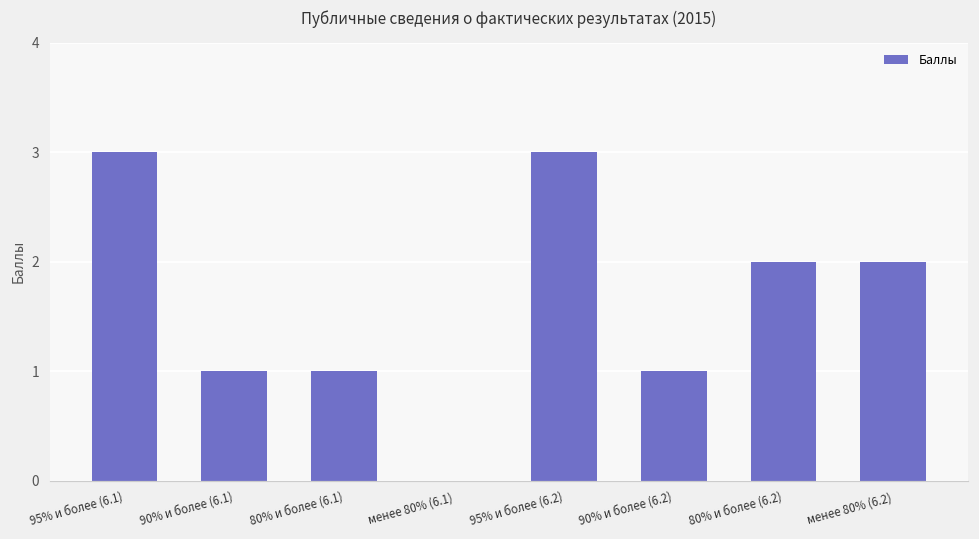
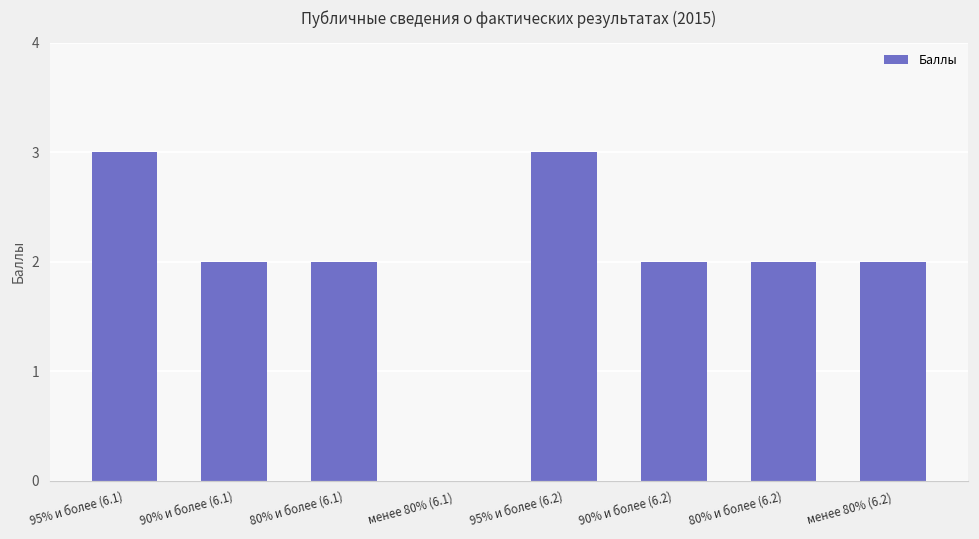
  {
    "95% и более (6.1)": 3,
-   "90% и более (6.1)": 1,
-   "80% и более (6.1)": 1,
+   "90% и более (6.1)": 2,
+   "80% и более (6.1)": 2,
    "менее 80% (6.1)": 0,
    "95% и более (6.2)": 3,
-   "90% и более (6.2)": 1,
+   "90% и более (6.2)": 2,
    "80% и более (6.2)": 2,
    "менее 80% (6.2)": 2
  }
